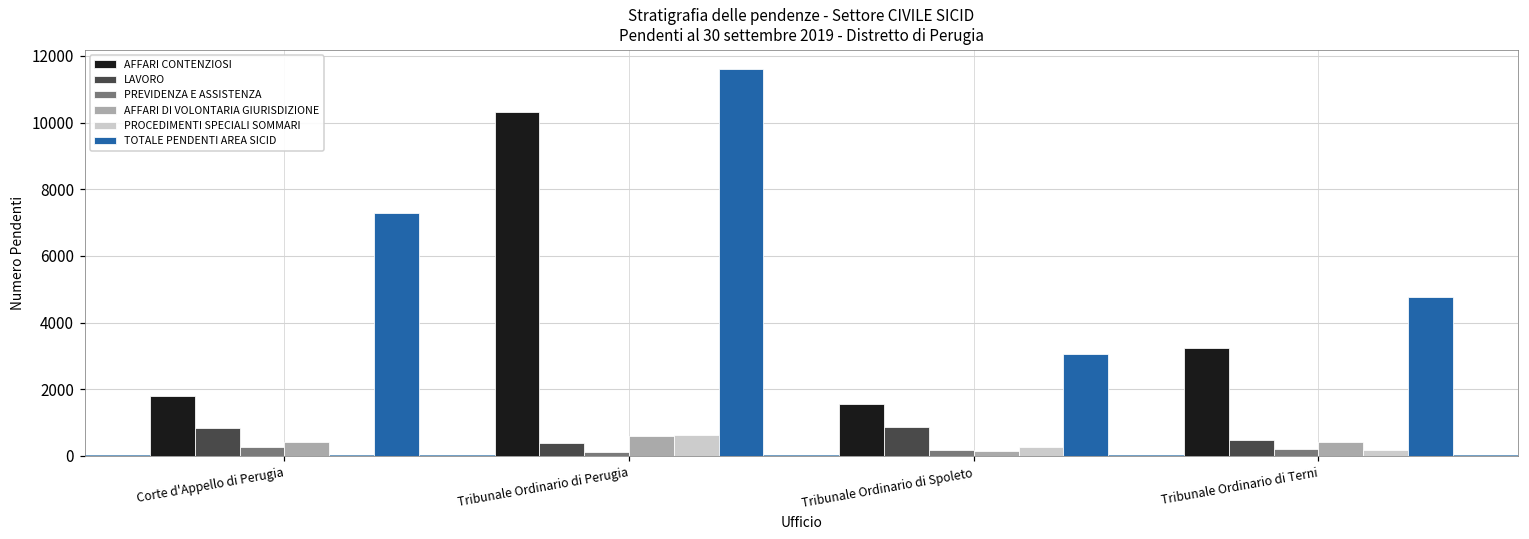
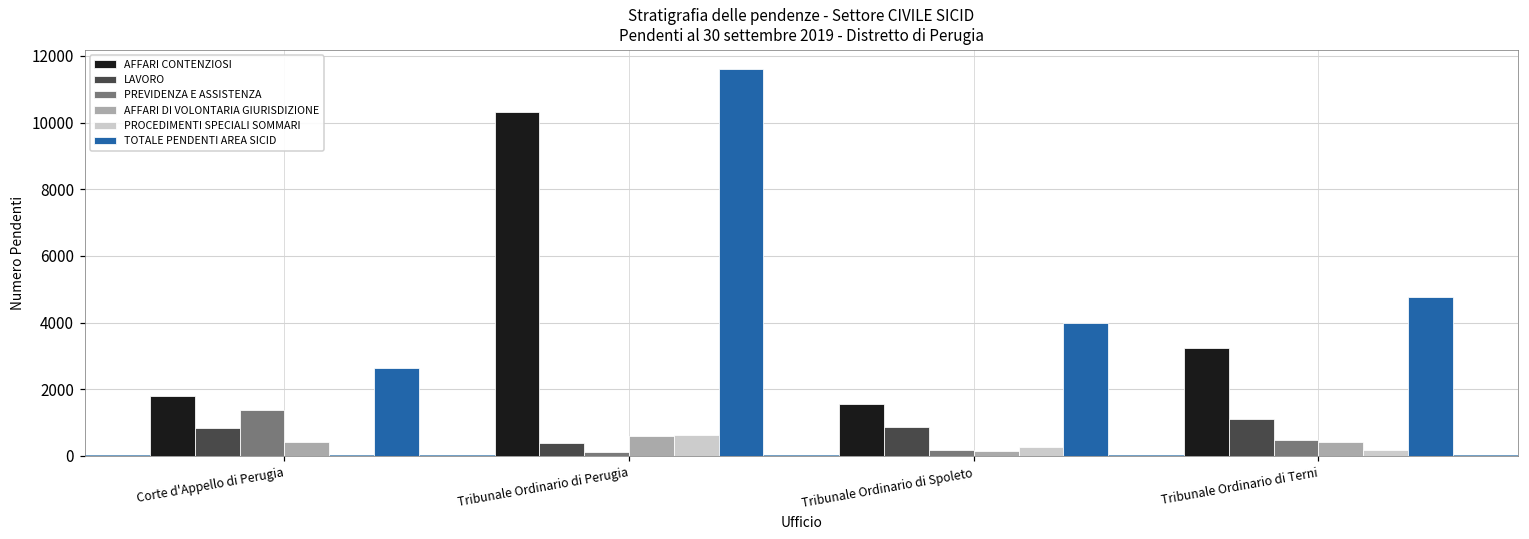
  {
    "AFFARI CONTENZIOSI": {
      "Corte d'Appello di Perugia": 1800,
      "Tribunale Ordinario di Perugia": 10300,
      "Tribunale Ordinario di Spoleto": 1500,
      "Tribunale Ordinario di Terni": 3200
    },
    "LAVORO": {
      "Corte d'Appello di Perugia": 800,
      "Tribunale Ordinario di Perugia": 400,
      "Tribunale Ordinario di Spoleto": 900,
-     "Tribunale Ordinario di Terni": 500
+     "Tribunale Ordinario di Terni": 1100
    },
    "PREVIDENZA E ASSISTENZA": {
-     "Corte d'Appello di Perugia": 300,
+     "Corte d'Appello di Perugia": 1400,
      "Tribunale Ordinario di Perugia": 100,
      "Tribunale Ordinario di Spoleto": 200,
-     "Tribunale Ordinario di Terni": 200
+     "Tribunale Ordinario di Terni": 500
    },
    "TOTALE PENDENTI AREA SICID": {
-     "Corte d'Appello di Perugia": 7300,
+     "Corte d'Appello di Perugia": 2600,
      "Tribunale Ordinario di Perugia": 11600,
-     "Tribunale Ordinario di Spoleto": 3000,
+     "Tribunale Ordinario di Spoleto": 4000,
      "Tribunale Ordinario di Terni": 4800
    }
  }
